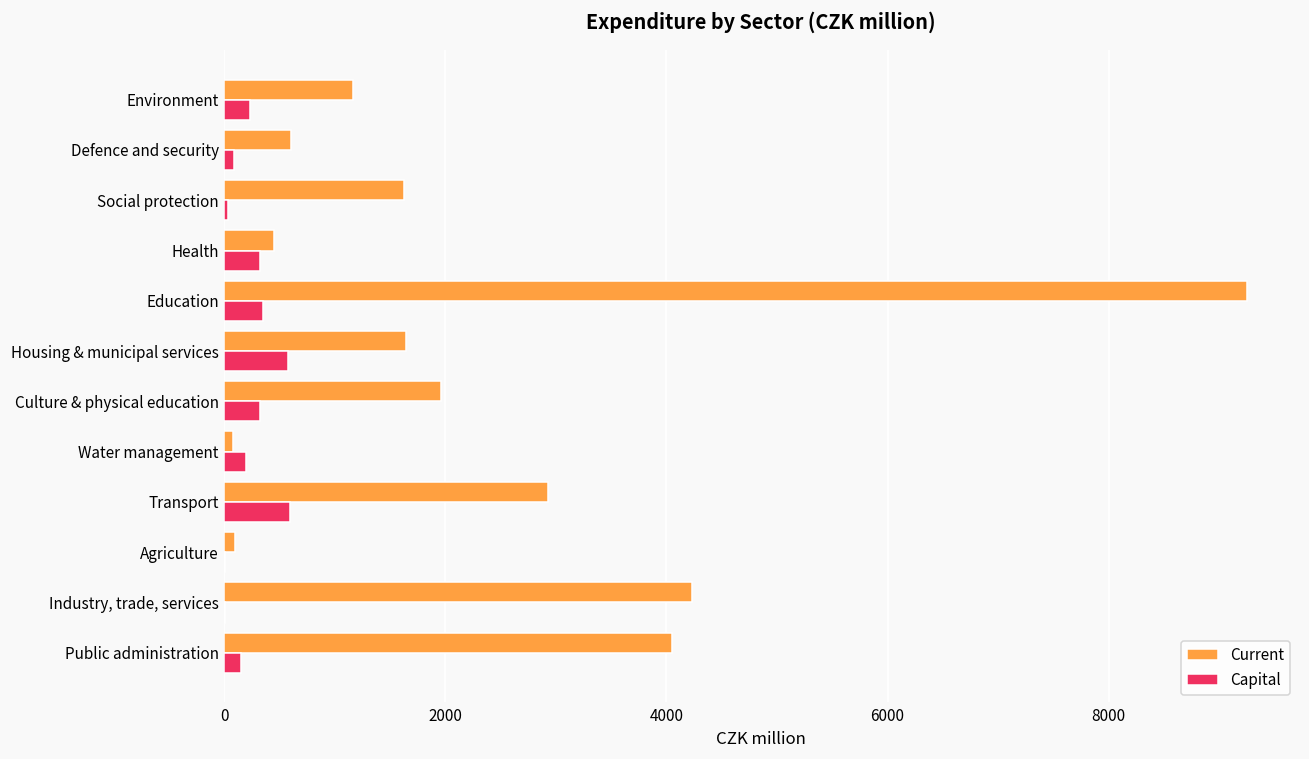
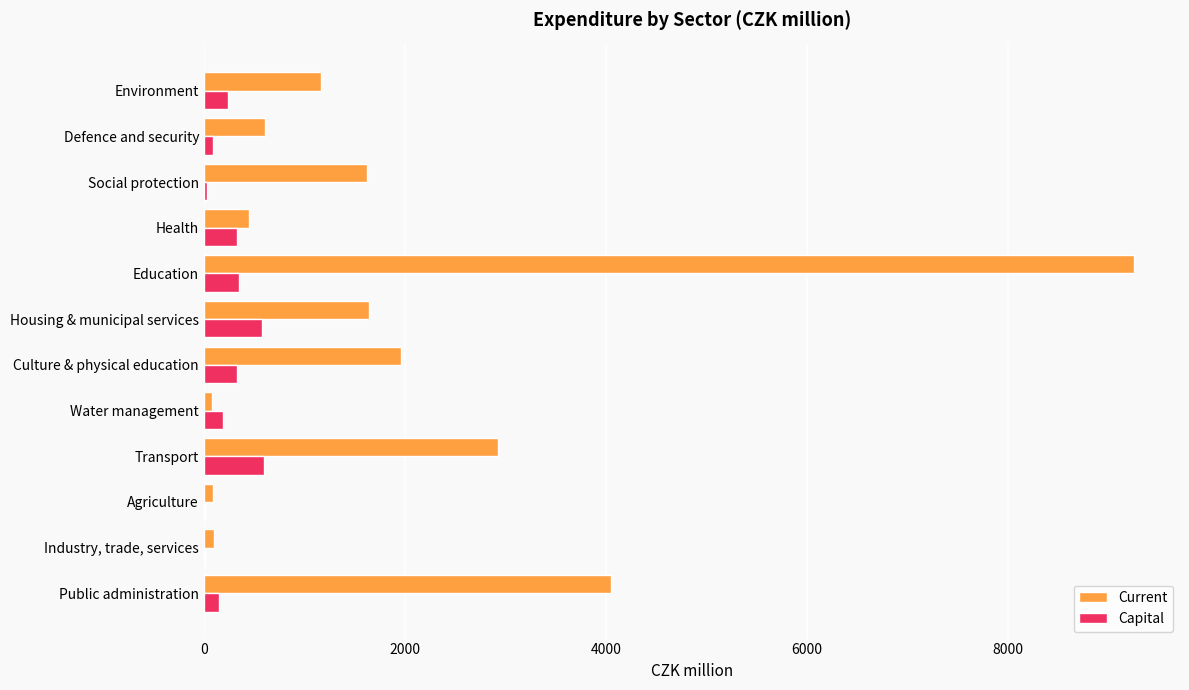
  {
    "Current": {
      "Environment": 1160,
      "Defence and security": 610,
      "Social protection": 1620,
      "Health": 450,
      "Education": 9250,
      "Housing & municipal services": 1640,
      "Culture & physical education": 1960,
      "Water management": 80,
      "Transport": 2930,
      "Agriculture": 100,
-     "Industry, trade, services": 4230,
+     "Industry, trade, services": 100,
      "Public administration": 4050
    },
    "Capital": {
      "Environment": 240,
      "Defence and security": 90,
      "Social protection": 30,
      "Health": 330,
      "Education": 350,
      "Housing & municipal services": 580,
      "Culture & physical education": 320,
      "Water management": 200,
      "Transport": 600,
      "Public administration": 150
    }
  }
